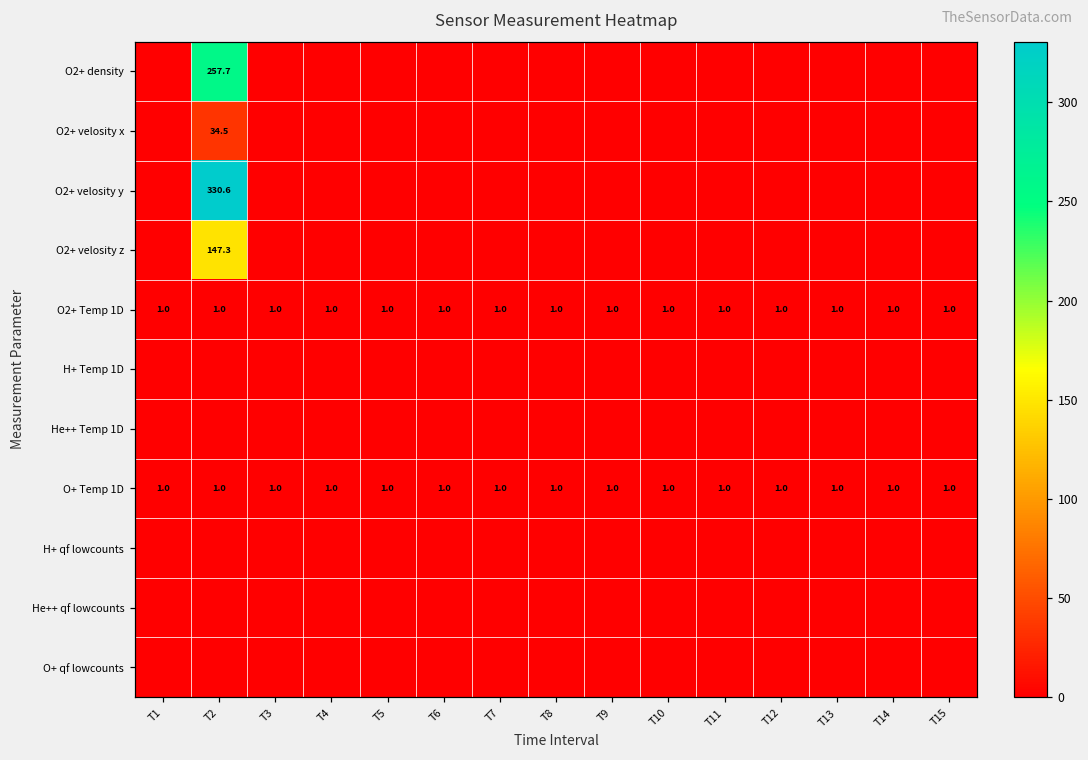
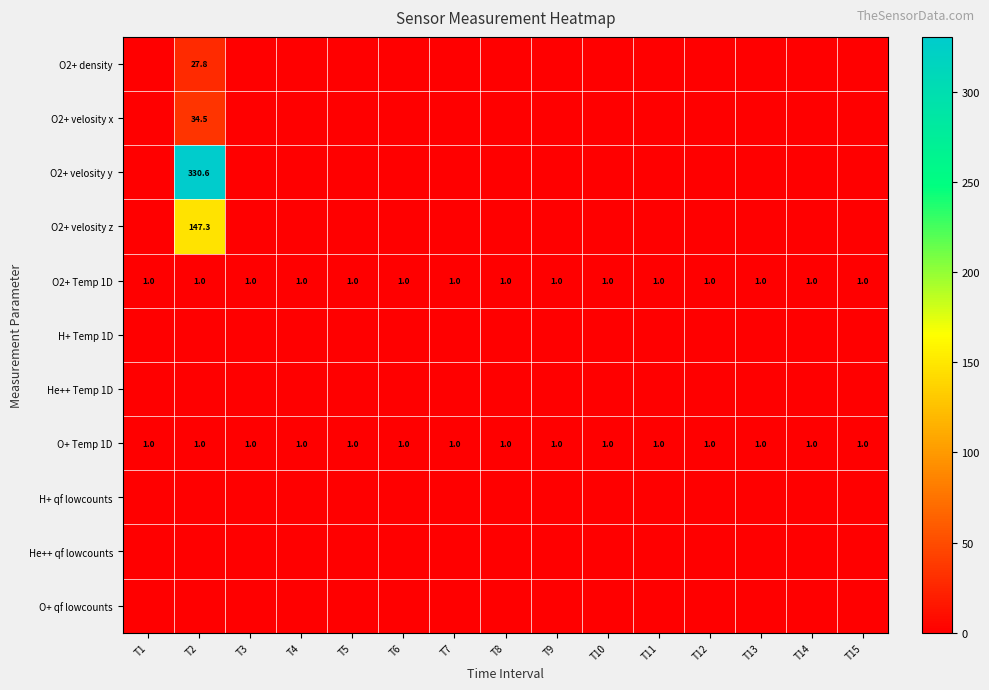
  {
    "O2+ density": {
-     "T2": 257.7
+     "T2": 27.8
    },
    "O2+ velosity x": {
      "T2": 34.5
    },
    "O2+ velosity y": {
      "T2": 330.6
    },
    "O2+ velosity z": {
      "T2": 147.3
    },
    "O2+ Temp 1D": {
      "T1": 1.0,
      "T2": 1.0,
      "T3": 1.0,
      "T4": 1.0,
      "T5": 1.0,
      "T6": 1.0,
      "T7": 1.0,
      "T8": 1.0,
      "T9": 1.0,
      "T10": 1.0,
      "T11": 1.0,
      "T12": 1.0,
      "T13": 1.0,
      "T14": 1.0,
      "T15": 1.0
    },
    "O+ Temp 1D": {
      "T1": 1.0,
      "T2": 1.0,
      "T3": 1.0,
      "T4": 1.0,
      "T5": 1.0,
      "T6": 1.0,
      "T7": 1.0,
      "T8": 1.0,
      "T9": 1.0,
      "T10": 1.0,
      "T11": 1.0,
      "T12": 1.0,
      "T13": 1.0,
      "T14": 1.0,
      "T15": 1.0
    }
  }
